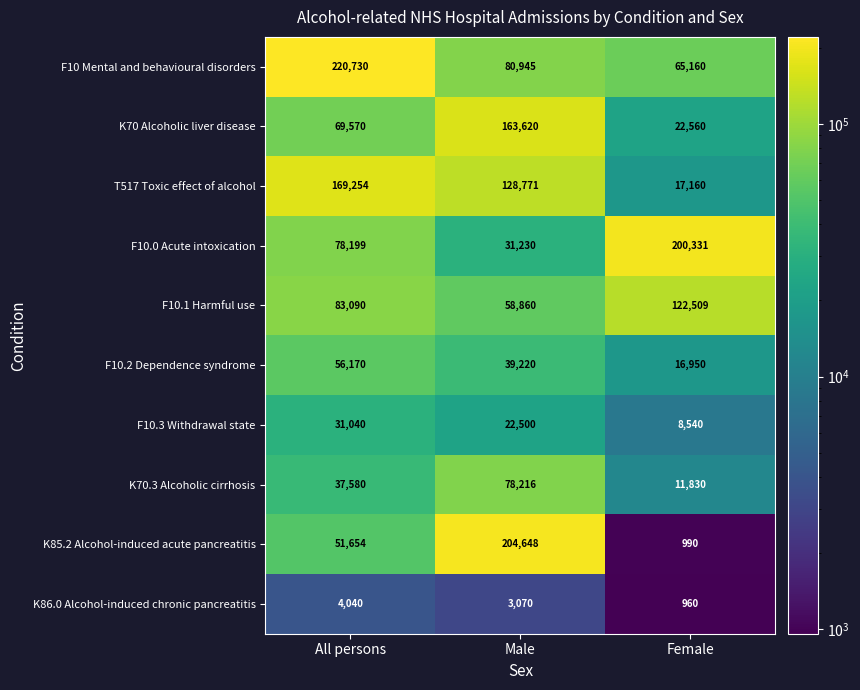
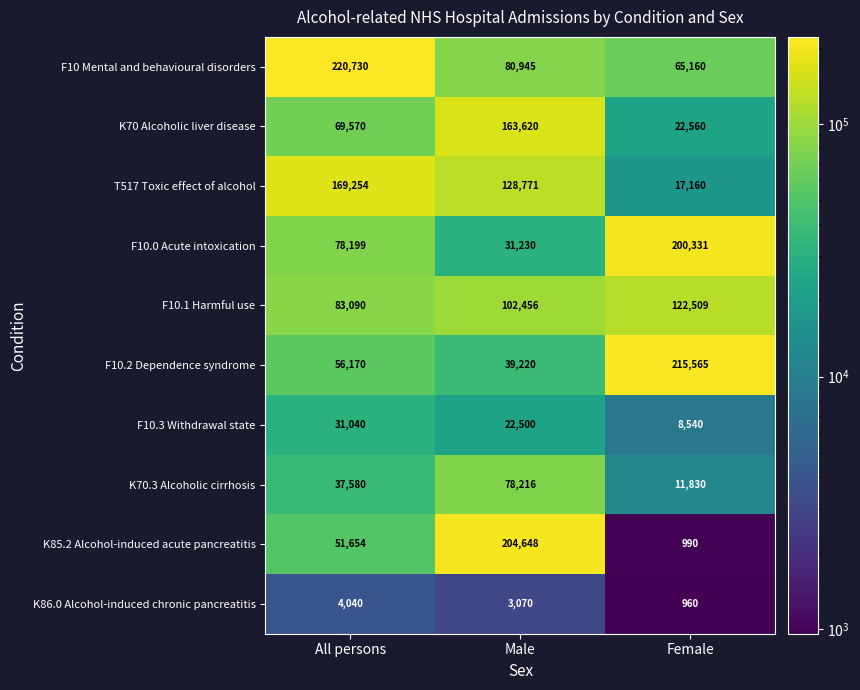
  {
    "F10 Mental and behavioural disorders": {
      "All persons": "220,730",
      "Male": "80,945",
      "Female": "65,160"
    },
    "K70 Alcoholic liver disease": {
      "All persons": "69,570",
      "Male": "163,620",
      "Female": "22,560"
    },
    "T517 Toxic effect of alcohol": {
      "All persons": "169,254",
      "Male": "128,771",
      "Female": "17,160"
    },
    "F10.0 Acute intoxication": {
      "All persons": "78,199",
      "Male": "31,230",
      "Female": "200,331"
    },
    "F10.1 Harmful use": {
      "All persons": "83,090",
-     "Male": "58,860",
+     "Male": "102,456",
      "Female": "122,509"
    },
    "F10.2 Dependence syndrome": {
      "All persons": "56,170",
      "Male": "39,220",
-     "Female": "16,950"
+     "Female": "215,565"
    },
    "F10.3 Withdrawal state": {
      "All persons": "31,040",
      "Male": "22,500",
      "Female": "8,540"
    },
    "K70.3 Alcoholic cirrhosis": {
      "All persons": "37,580",
      "Male": "78,216",
      "Female": "11,830"
    },
    "K85.2 Alcohol-induced acute pancreatitis": {
      "All persons": "51,654",
      "Male": "204,648",
      "Female": "990"
    },
    "K86.0 Alcohol-induced chronic pancreatitis": {
      "All persons": "4,040",
      "Male": "3,070",
      "Female": "960"
    }
  }
